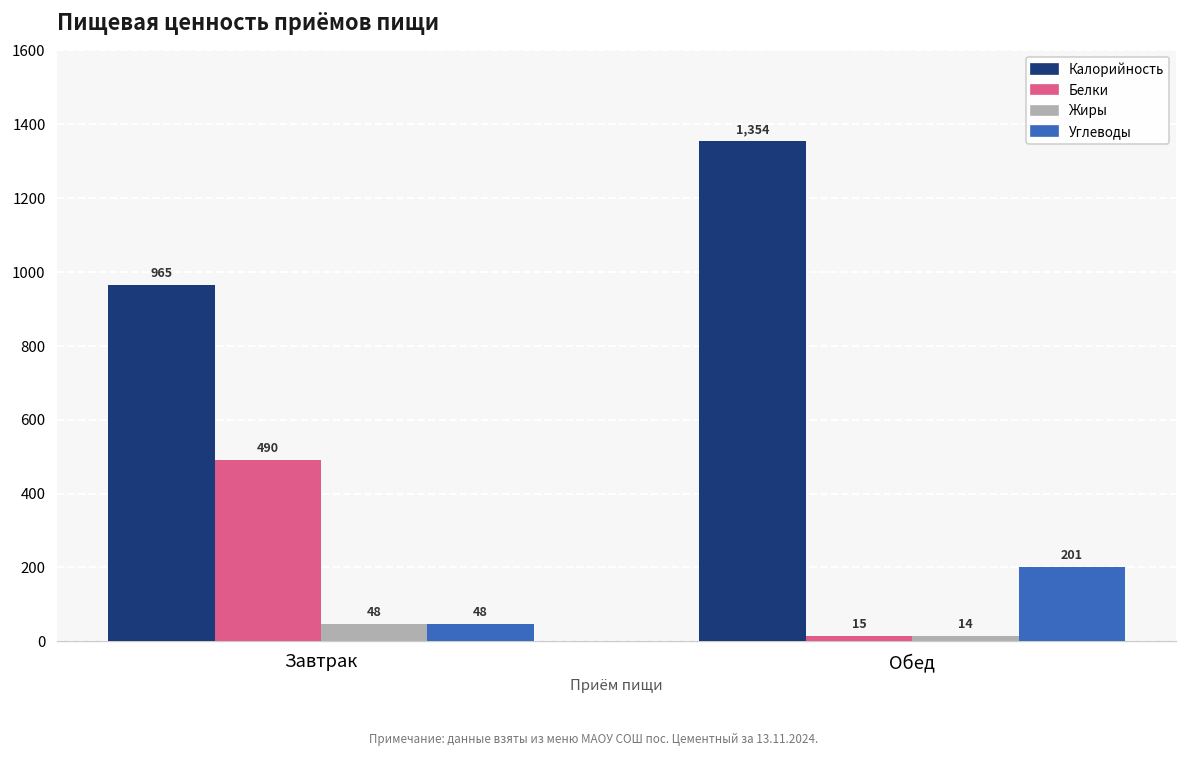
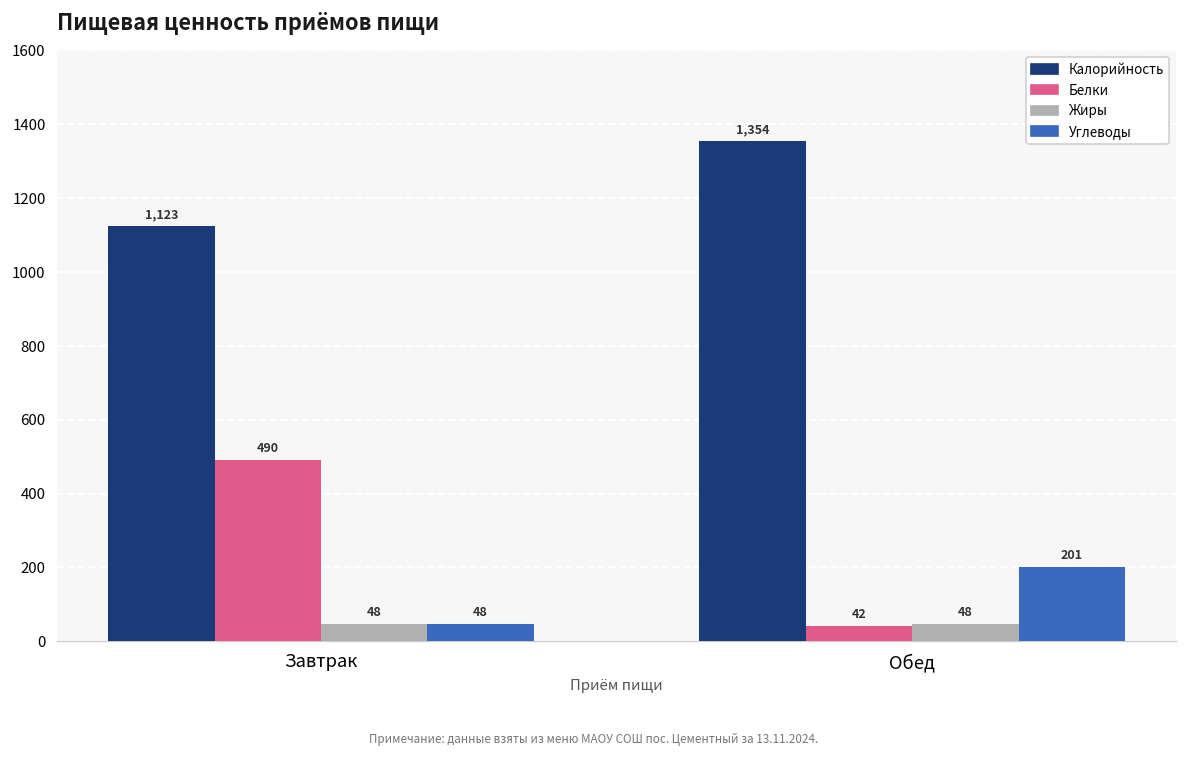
  {
    "Калорийность": {
-     "Завтрак": "965",
+     "Завтрак": "1,123",
      "Обед": "1,354"
    },
    "Белки": {
      "Завтрак": "490",
-     "Обед": "15"
+     "Обед": "42"
    },
    "Жиры": {
      "Завтрак": "48",
-     "Обед": "14"
+     "Обед": "48"
    },
    "Углеводы": {
      "Завтрак": "48",
      "Обед": "201"
    }
  }
